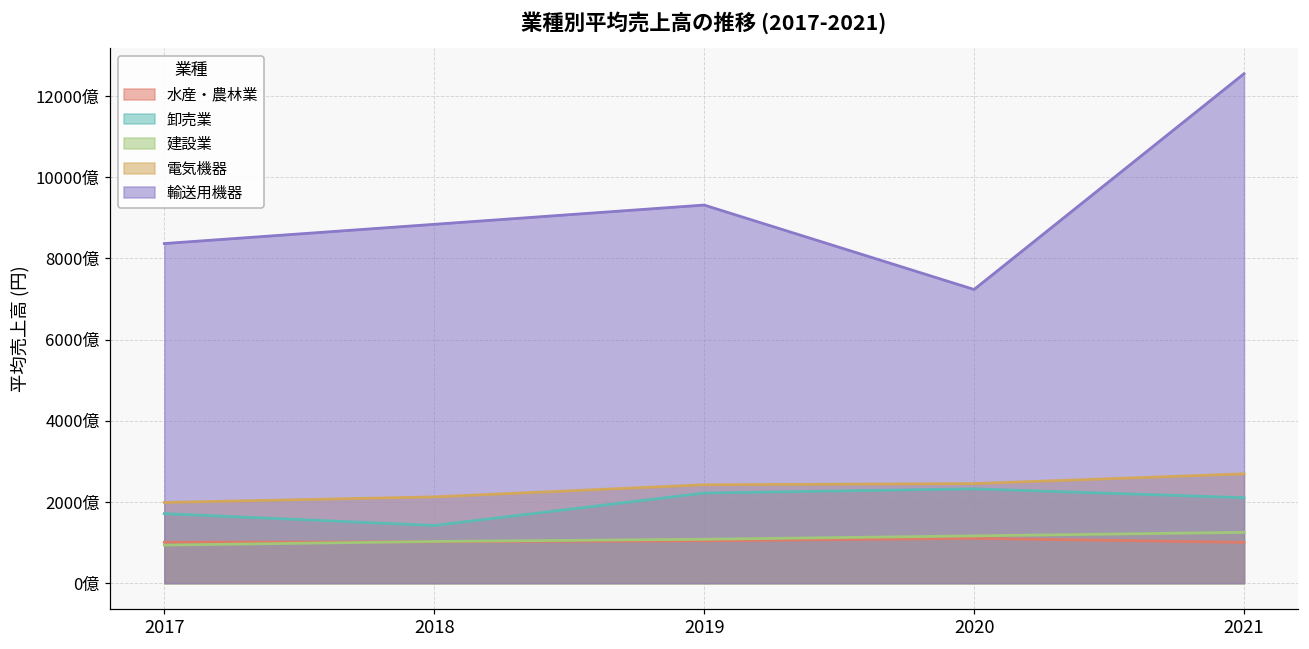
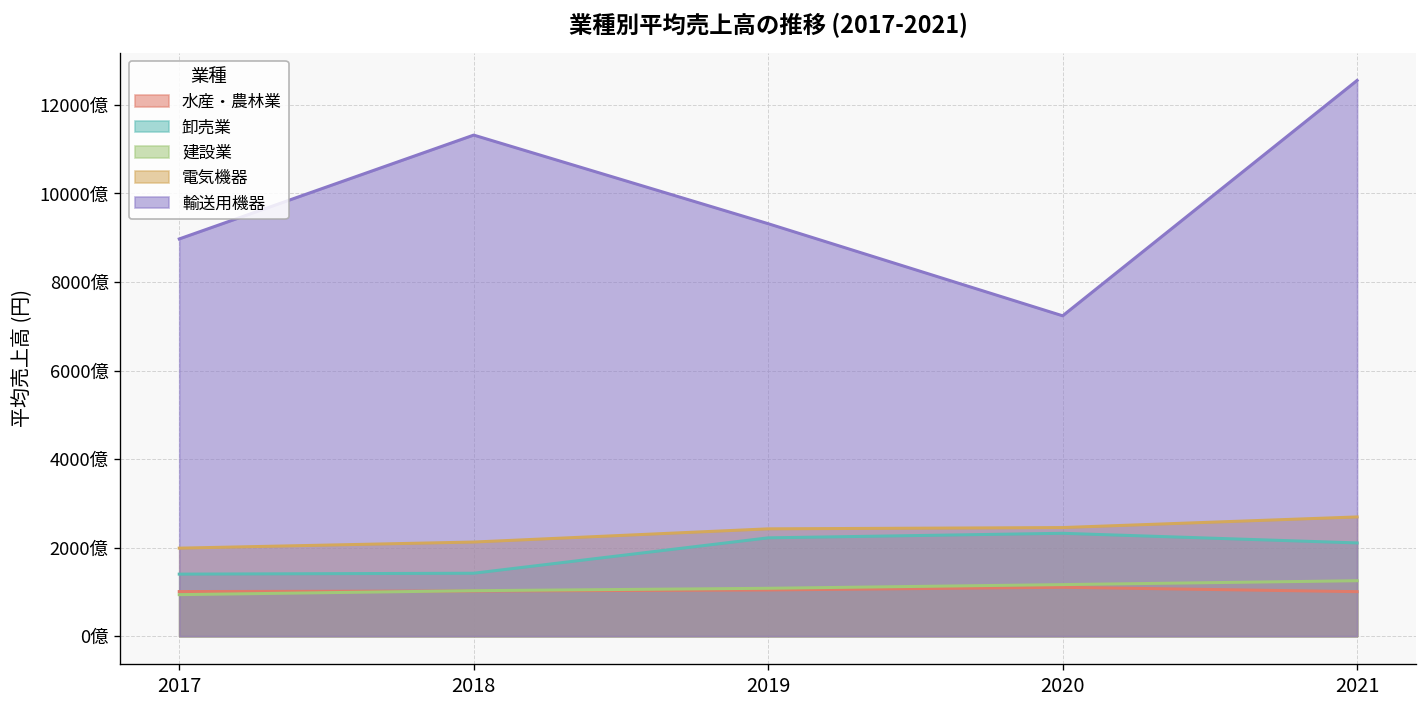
  {
    "卸売業": {
-     "2017": "1700億",
+     "2017": "1400億",
      "2018": "1400億",
      "2019": "2200億",
      "2020": "2300億",
      "2021": "2100億"
    },
    "輸送用機器": {
-     "2017": "8400億",
-     "2018": "8800億",
+     "2017": "9000億",
+     "2018": "11300億",
      "2019": "9300億",
      "2020": "7200億",
      "2021": "12600億"
    }
  }
